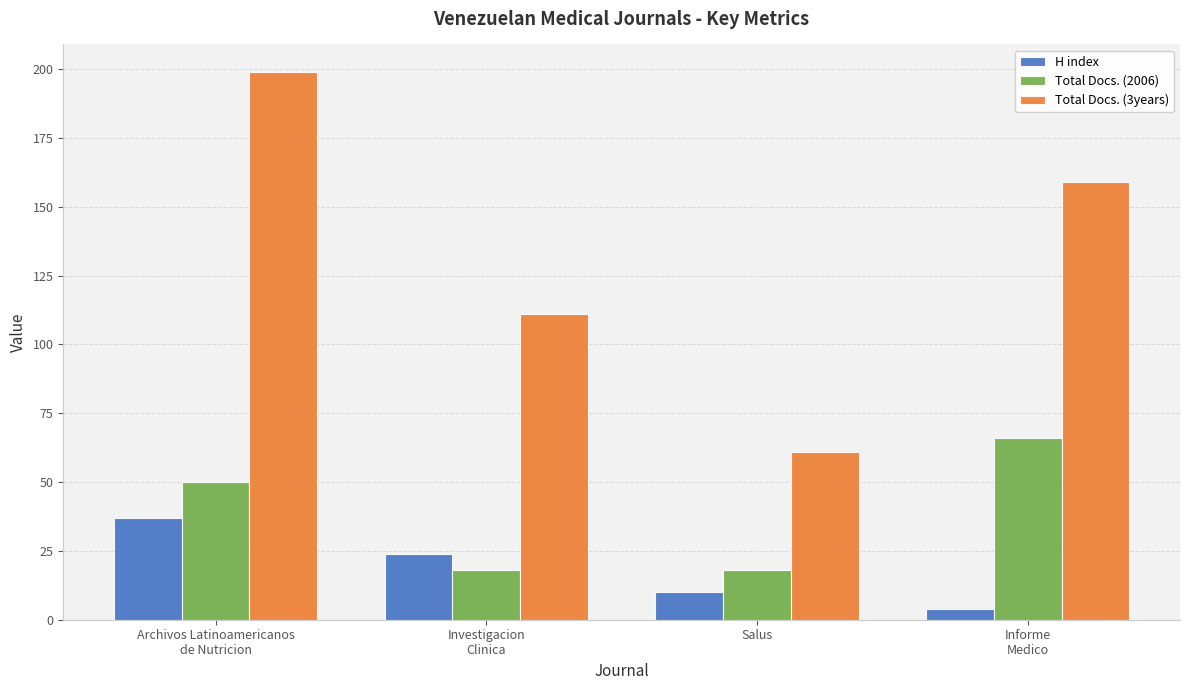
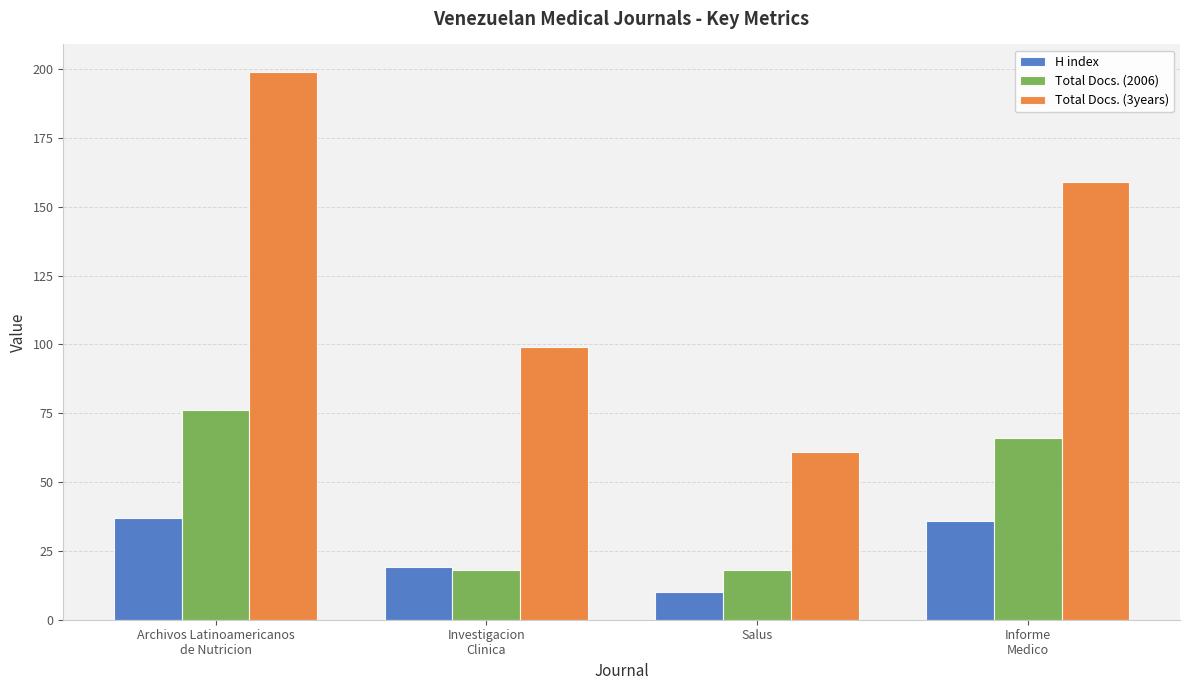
  {
    "H index": {
      "Archivos Latinoamericanos de Nutricion": 37,
-     "Investigacion Clinica": 24,
+     "Investigacion Clinica": 19,
      "Salus": 10,
-     "Informe Medico": 4
+     "Informe Medico": 36
    },
    "Total Docs. (2006)": {
-     "Archivos Latinoamericanos de Nutricion": 50,
+     "Archivos Latinoamericanos de Nutricion": 76,
      "Investigacion Clinica": 18,
      "Salus": 18,
      "Informe Medico": 66
    },
    "Total Docs. (3years)": {
      "Archivos Latinoamericanos de Nutricion": 199,
-     "Investigacion Clinica": 111,
+     "Investigacion Clinica": 99,
      "Salus": 61,
      "Informe Medico": 159
    }
  }
